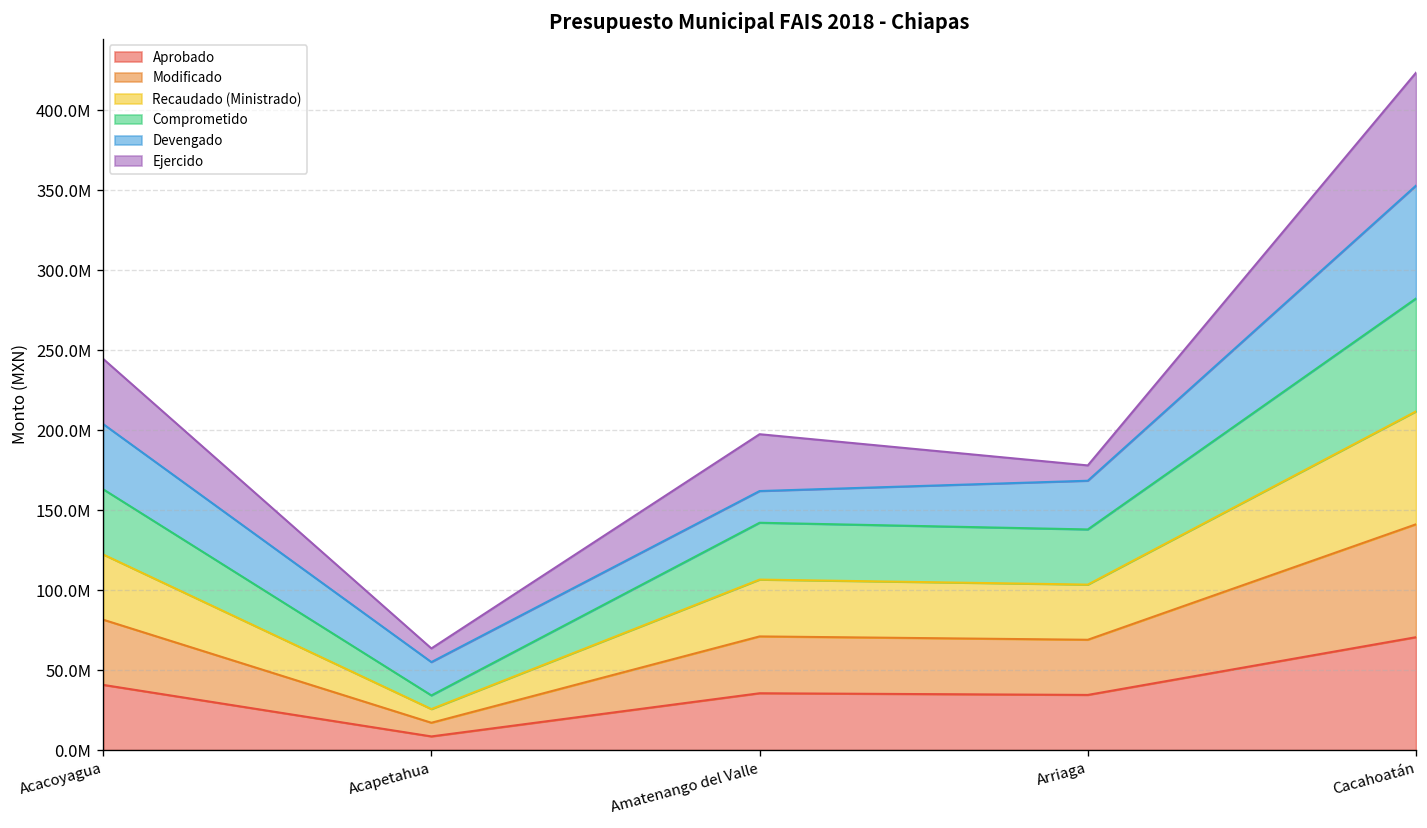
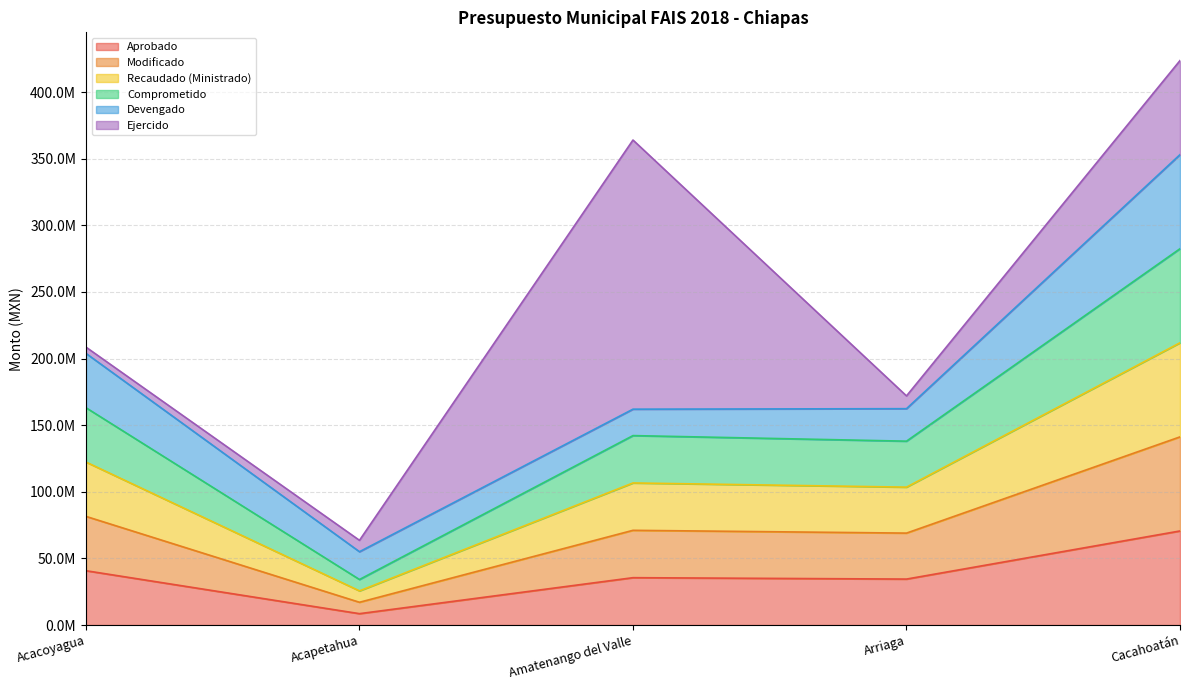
  {
    "Recaudado (Ministrado)": {
      "Acacoyagua": 41000000,
      "Acapetahua": 9000000,
      "Amatenango del Valle": 36000000,
      "Arriaga": 34000000,
      "Cacahoatán": 71000000
    },
    "Comprometido": {
      "Acacoyagua": 41000000,
      "Acapetahua": 9000000,
      "Amatenango del Valle": 36000000,
      "Arriaga": 34000000,
      "Cacahoatán": 71000000
    },
    "Devengado": {
      "Acacoyagua": 41000000,
      "Acapetahua": 21000000,
      "Amatenango del Valle": 20000000,
-     "Arriaga": 30000000,
+     "Arriaga": 24000000,
      "Cacahoatán": 71000000
    },
    "Ejercido": {
-     "Acacoyagua": 41000000,
+     "Acacoyagua": 5000000,
      "Acapetahua": 9000000,
-     "Amatenango del Valle": 36000000,
+     "Amatenango del Valle": 202000000,
      "Arriaga": 10000000,
      "Cacahoatán": 71000000
    }
  }
